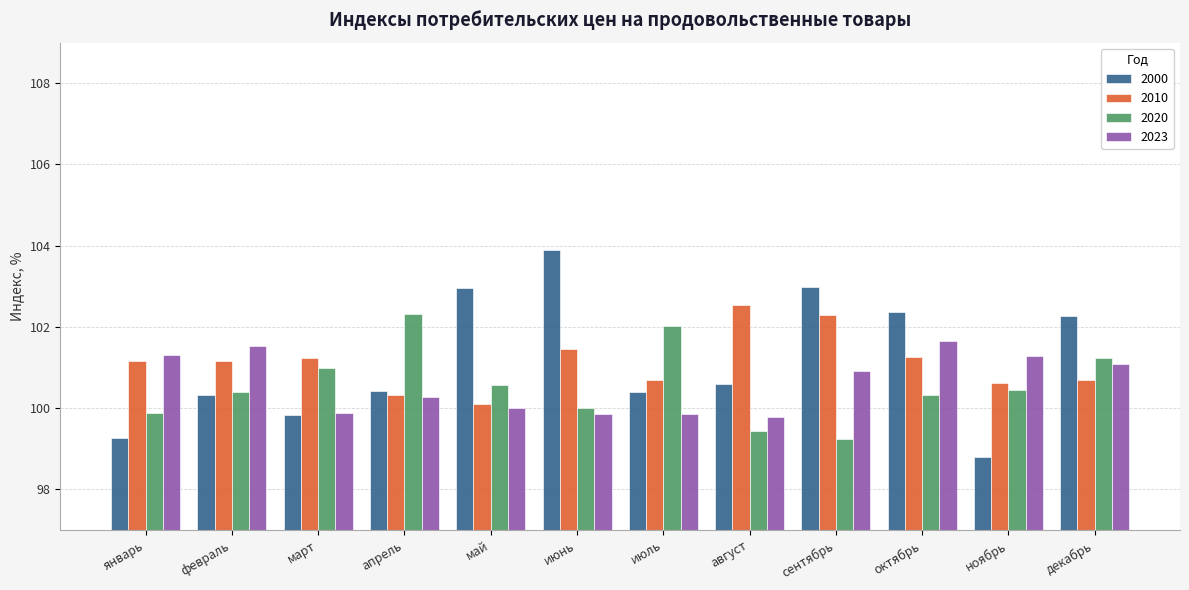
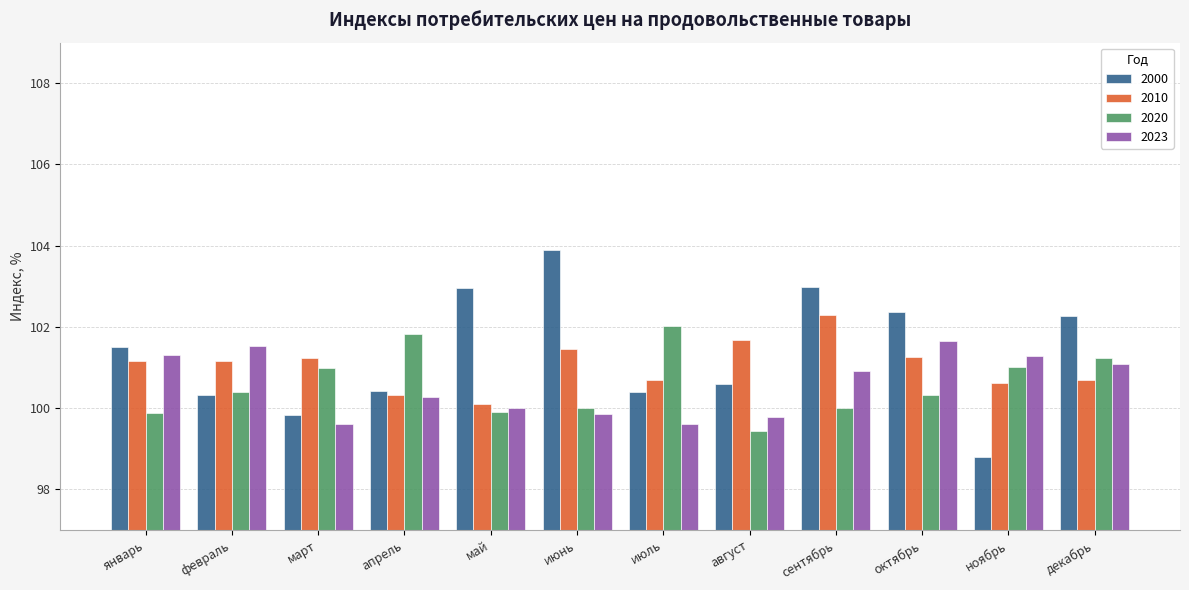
  {
    "2000": {
-     "январь": 99.3,
+     "январь": 101.5,
      "февраль": 100.3,
      "март": 99.8,
      "апрель": 100.4,
      "май": 103.0,
      "июнь": 103.9,
      "июль": 100.4,
      "август": 100.6,
      "сентябрь": 103.0,
      "октябрь": 102.4,
      "ноябрь": 98.8,
      "декабрь": 102.3
    },
    "2010": {
      "январь": 101.2,
      "февраль": 101.2,
      "март": 101.2,
      "апрель": 100.3,
      "май": 100.1,
      "июнь": 101.5,
      "июль": 100.7,
-     "август": 102.6,
+     "август": 101.7,
      "сентябрь": 102.3,
      "октябрь": 101.3,
      "ноябрь": 100.6,
      "декабрь": 100.7
    },
    "2020": {
      "январь": 99.9,
      "февраль": 100.4,
      "март": 101.0,
-     "апрель": 102.3,
-     "май": 100.6,
+     "апрель": 101.8,
+     "май": 99.9,
      "июнь": 100.0,
      "июль": 102.0,
      "август": 99.4,
-     "сентябрь": 99.2,
+     "сентябрь": 100.0,
      "октябрь": 100.3,
-     "ноябрь": 100.4,
+     "ноябрь": 101.0,
      "декабрь": 101.2
    },
    "2023": {
      "январь": 101.3,
      "февраль": 101.5,
-     "март": 99.9,
+     "март": 99.6,
      "апрель": 100.3,
      "май": 100.0,
      "июнь": 99.9,
-     "июль": 99.9,
+     "июль": 99.6,
      "август": 99.8,
      "сентябрь": 100.9,
      "октябрь": 101.7,
      "ноябрь": 101.3,
      "декабрь": 101.1
    }
  }
